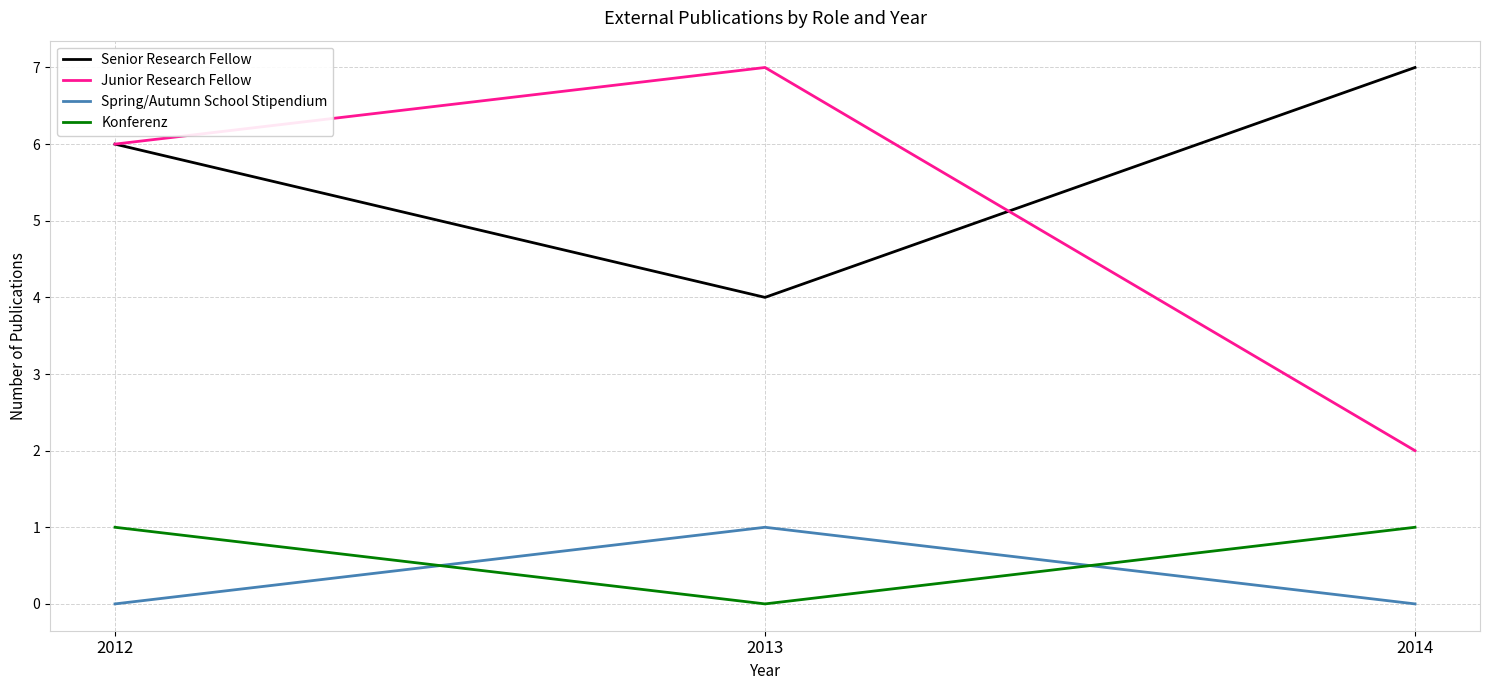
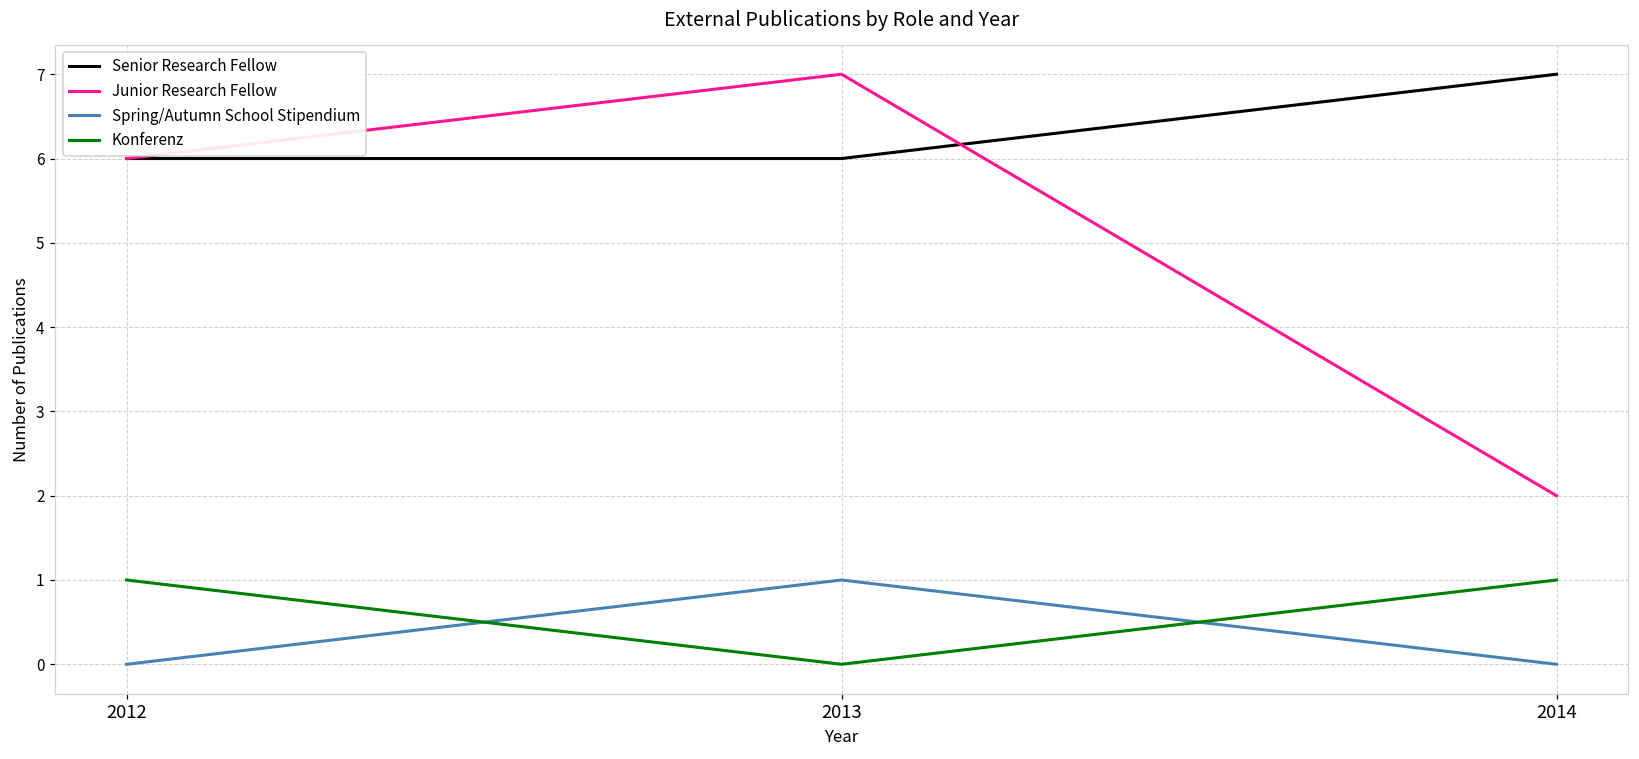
  {
    "Senior Research Fellow": {
-     "2013": 4,
+     "2013": 6,
      "2014": 7
    },
    "Junior Research Fellow": {
      "2013": 7,
      "2014": 2
    },
    "Spring/Autumn School Stipendium": {
      "2012": 0,
      "2013": 1,
      "2014": 0
    },
    "Konferenz": {
      "2012": 1,
      "2013": 0,
      "2014": 1
    }
  }
